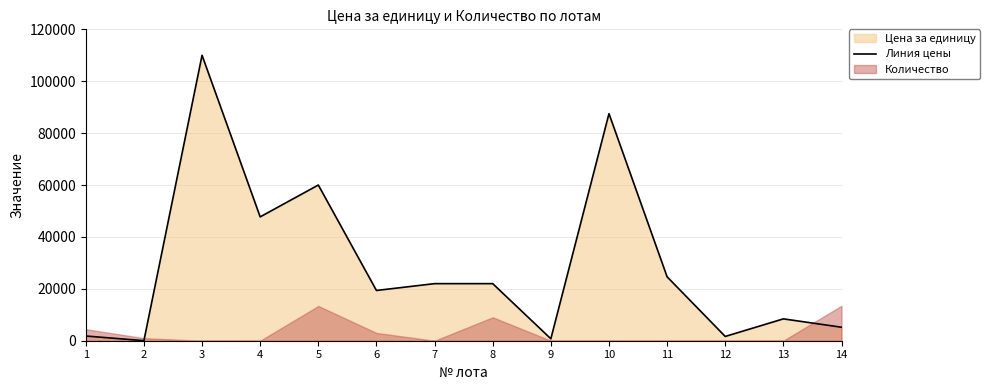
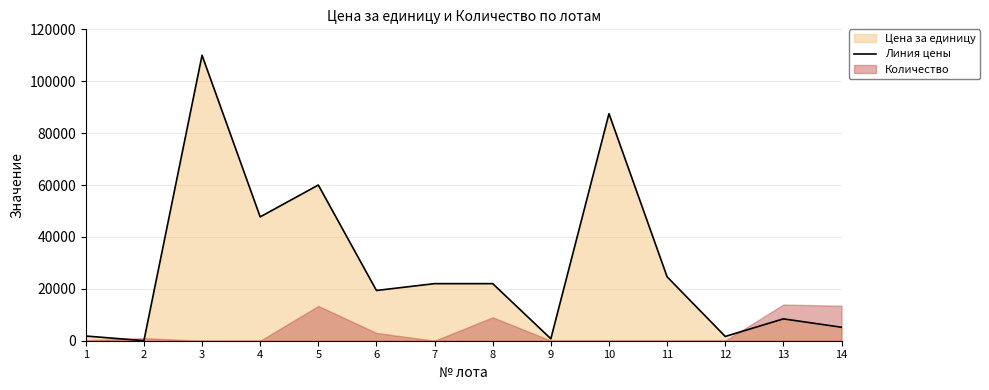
  {
    "Цена за единицу": {
      "1": 2000,
      "2": 0,
      "3": 110000,
      "4": 48000,
      "5": 60000,
      "6": 19000,
      "7": 22000,
      "8": 22000,
      "10": 88000,
      "11": 25000,
      "12": 2000,
      "13": 8000,
      "14": 5000
    },
    "Количество": {
-     "1": 4000,
+     "1": 0,
      "2": 1000,
      "5": 13000,
      "6": 3000,
      "8": 9000,
-     "13": 0,
+     "13": 14000,
      "14": 13000
    }
  }
